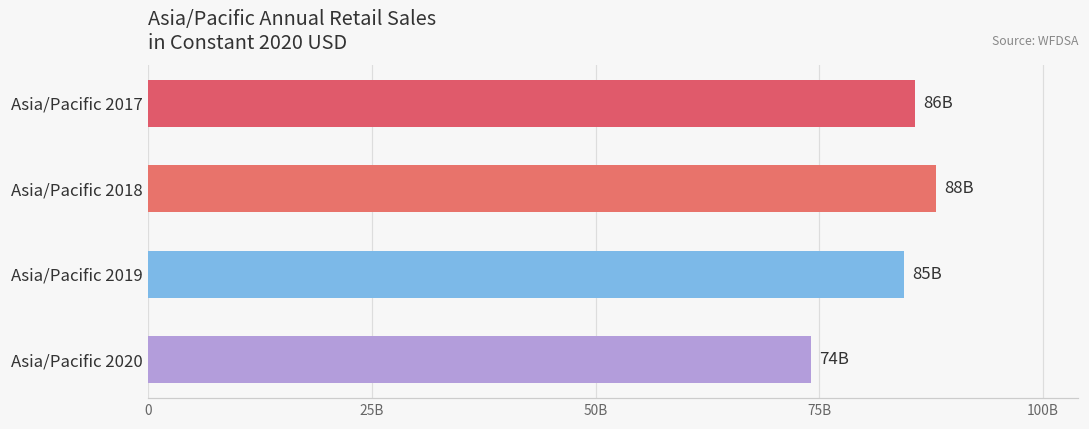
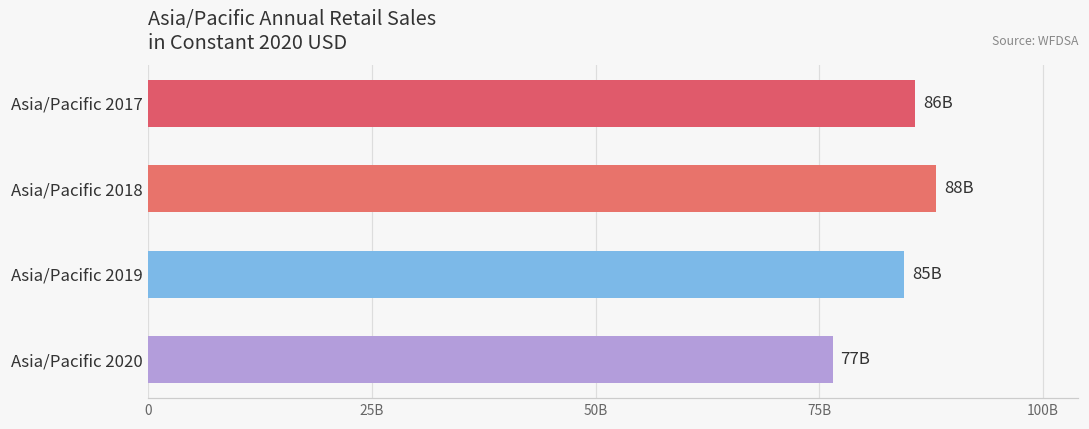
  {
    "Asia/Pacific 2017": "86B",
    "Asia/Pacific 2018": "88B",
    "Asia/Pacific 2019": "85B",
-   "Asia/Pacific 2020": "74B"
+   "Asia/Pacific 2020": "77B"
  }
